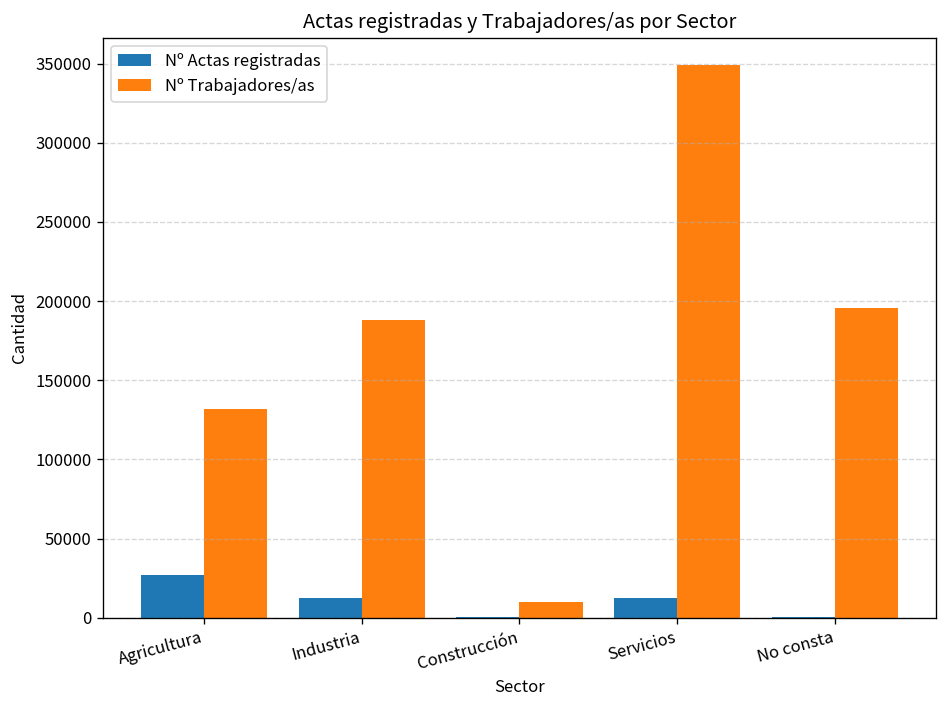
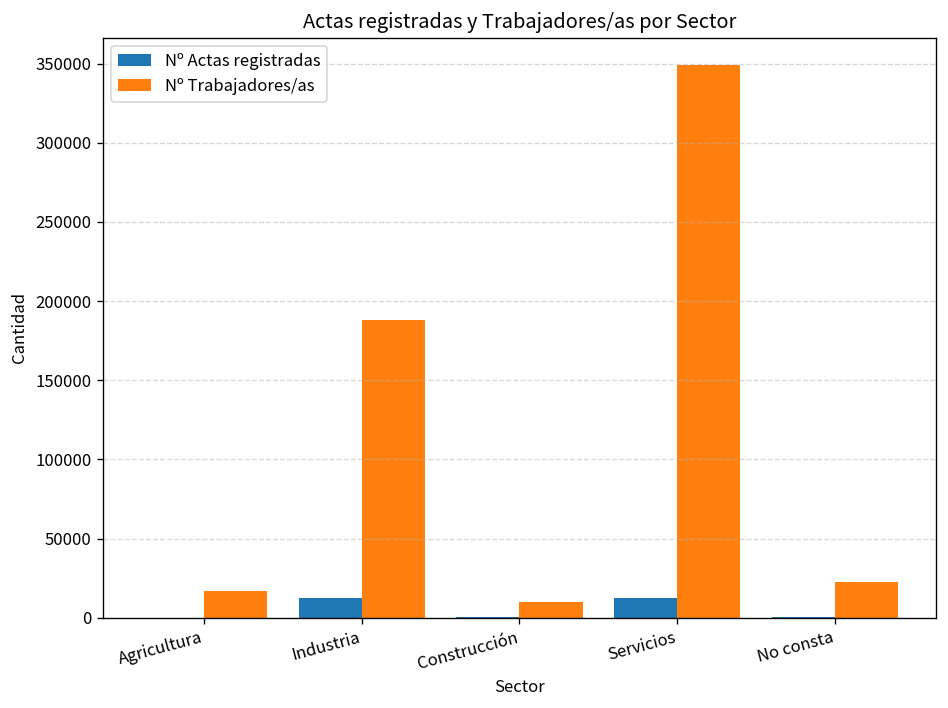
  {
    "Nº Actas registradas": {
-     "Agricultura": 27000,
+     "Agricultura": 0,
      "Industria": 13000,
      "Servicios": 13000
    },
    "Nº Trabajadores/as": {
-     "Agricultura": 132000,
+     "Agricultura": 17000,
      "Industria": 188000,
      "Construcción": 10000,
      "Servicios": 349000,
-     "No consta": 195000
+     "No consta": 23000
    }
  }
